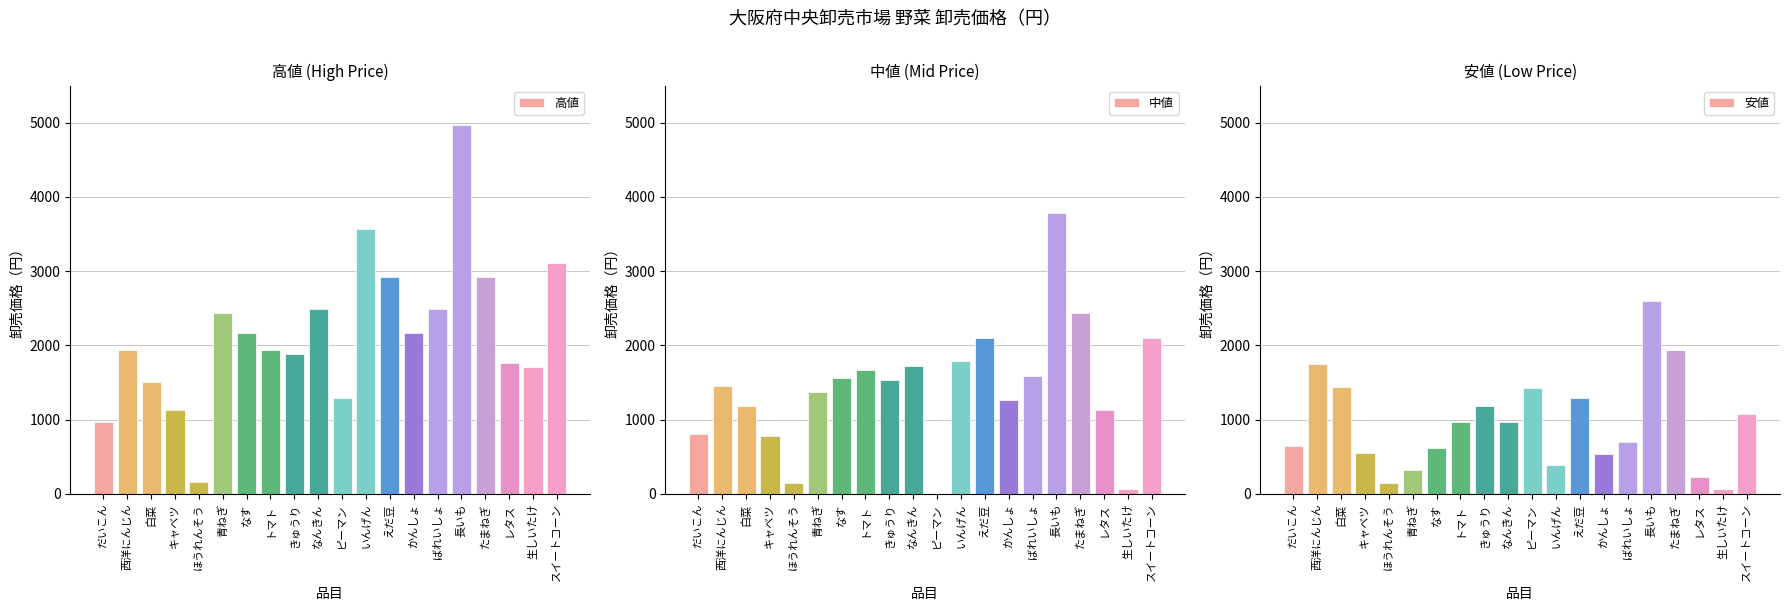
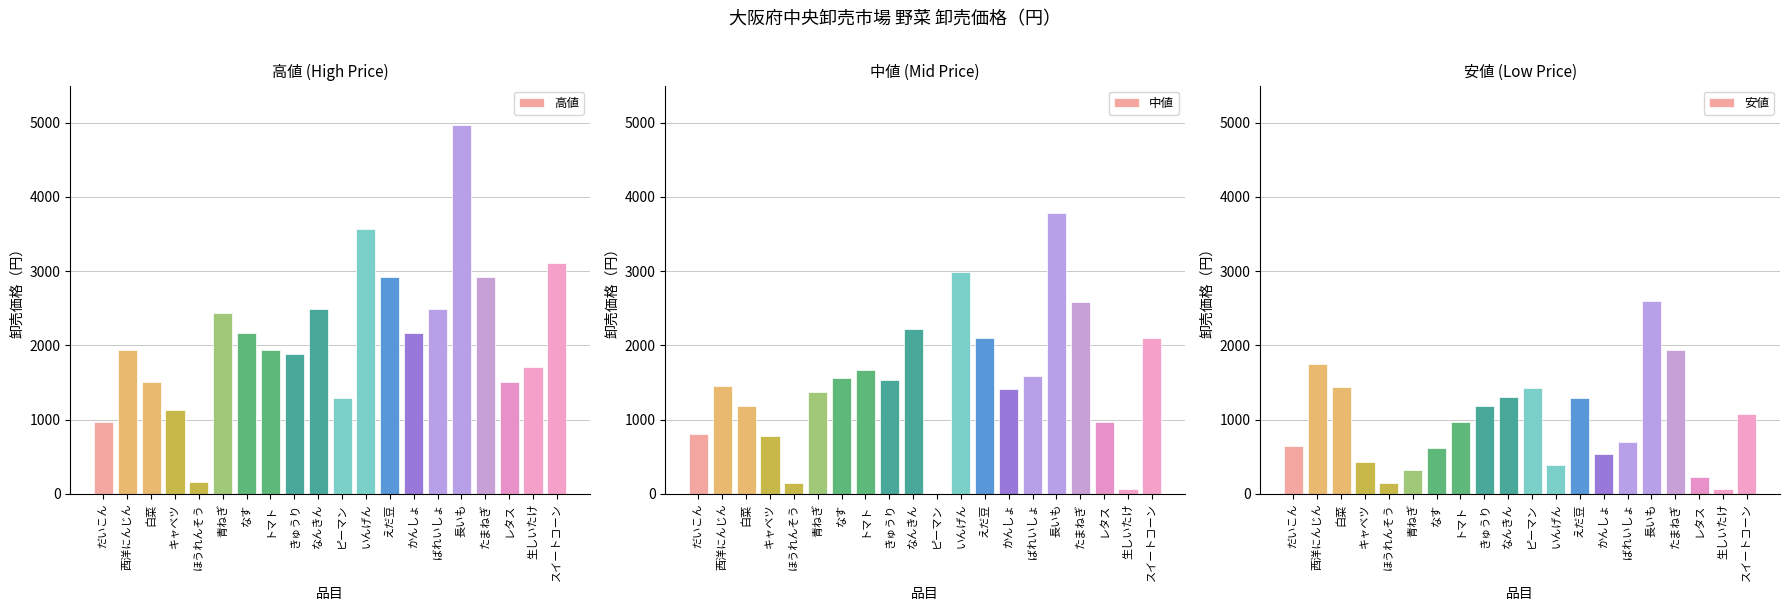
  {
    "高値 (High Price)": {
      "だいこん": 1000,
      "西洋にんじん": 1900,
      "白菜": 1500,
      "キャベツ": 1100,
      "ほうれんそう": 200,
      "青ねぎ": 2400,
      "なす": 2200,
      "トマト": 1900,
      "きゅうり": 1900,
      "なんきん": 2500,
      "ピーマン": 1300,
      "いんげん": 3600,
      "えだ豆": 2900,
      "かんしょ": 2200,
      "ばれいしょ": 2500,
      "長いも": 5000,
      "たまねぎ": 2900,
-     "レタス": 1800,
+     "レタス": 1500,
      "生しいたけ": 1700,
      "スイートコーン": 3100
    },
    "中値 (Mid Price)": {
      "だいこん": 800,
      "西洋にんじん": 1500,
      "白菜": 1200,
      "キャベツ": 800,
      "ほうれんそう": 200,
      "青ねぎ": 1400,
      "なす": 1600,
      "トマト": 1700,
      "きゅうり": 1500,
-     "なんきん": 1700,
+     "なんきん": 2200,
      "ピーマン": 0,
-     "いんげん": 1800,
+     "いんげん": 3000,
      "えだ豆": 2100,
-     "かんしょ": 1300,
+     "かんしょ": 1400,
      "ばれいしょ": 1600,
      "長いも": 3800,
-     "たまねぎ": 2400,
-     "レタス": 1100,
+     "たまねぎ": 2600,
+     "レタス": 1000,
      "生しいたけ": 100,
      "スイートコーン": 2100
    },
    "安値 (Low Price)": {
      "だいこん": 600,
      "西洋にんじん": 1700,
      "白菜": 1400,
-     "キャベツ": 600,
+     "キャベツ": 400,
      "ほうれんそう": 100,
      "青ねぎ": 300,
      "なす": 600,
      "トマト": 1000,
      "きゅうり": 1200,
-     "なんきん": 1000,
+     "なんきん": 1300,
      "ピーマン": 1400,
      "いんげん": 400,
      "えだ豆": 1300,
      "かんしょ": 500,
      "ばれいしょ": 700,
      "長いも": 2600,
      "たまねぎ": 1900,
      "レタス": 200,
      "生しいたけ": 100,
      "スイートコーン": 1100
    }
  }
